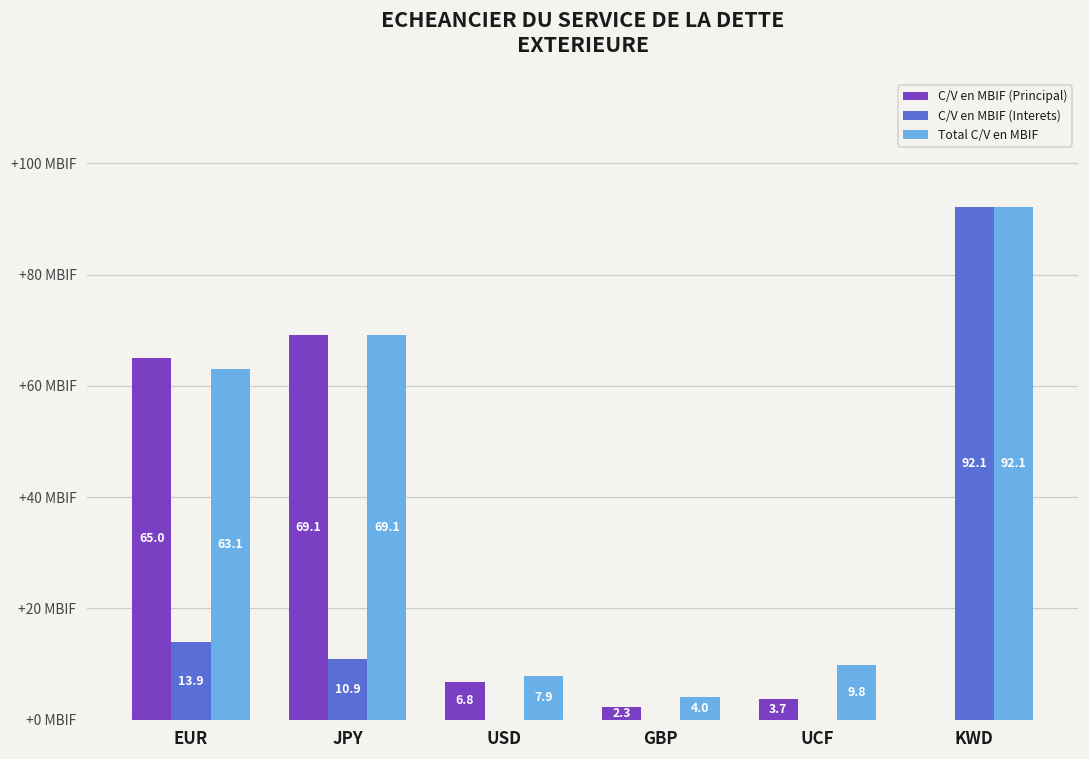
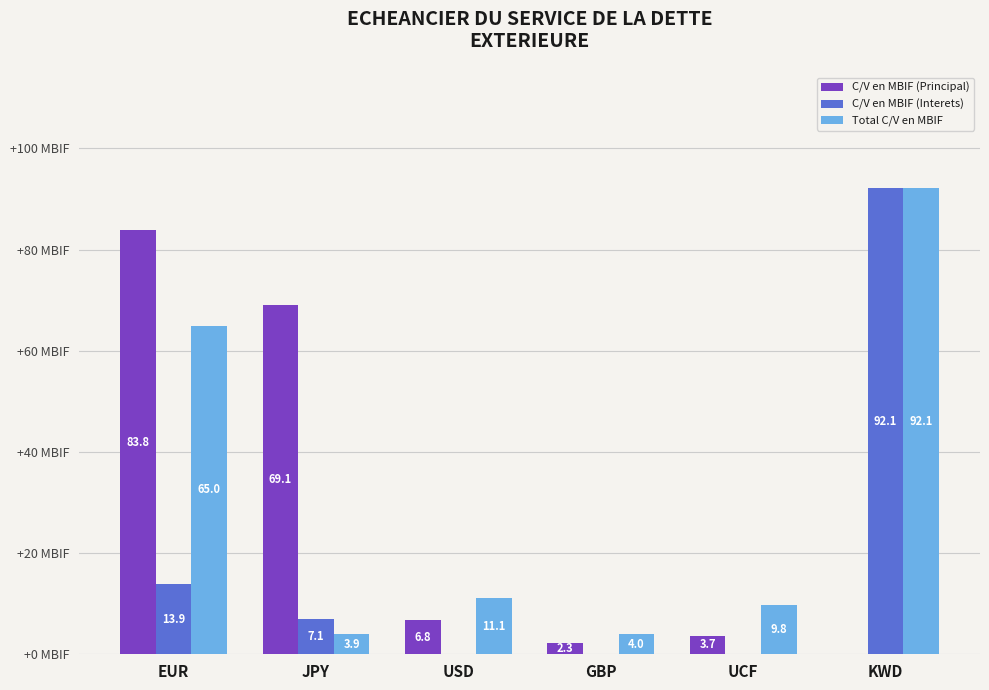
  {
    "C/V en MBIF (Principal)": {
-     "EUR": 65.0,
+     "EUR": 83.8,
      "JPY": 69.1,
      "USD": 6.8,
      "GBP": 2.3,
      "UCF": 3.7
    },
    "C/V en MBIF (Interets)": {
      "EUR": 13.9,
-     "JPY": 10.9,
+     "JPY": 7.1,
      "KWD": 92.1
    },
    "Total C/V en MBIF": {
-     "EUR": 63.1,
-     "JPY": 69.1,
-     "USD": 7.9,
+     "EUR": 65.0,
+     "JPY": 3.9,
+     "USD": 11.1,
      "GBP": 4.0,
      "UCF": 9.8,
      "KWD": 92.1
    }
  }
